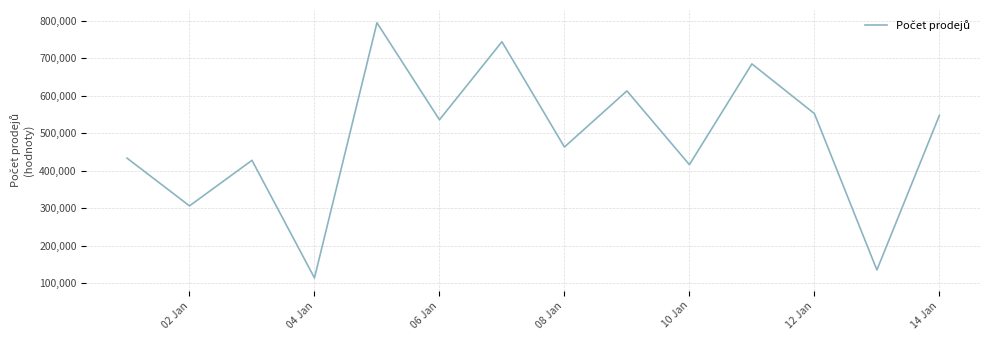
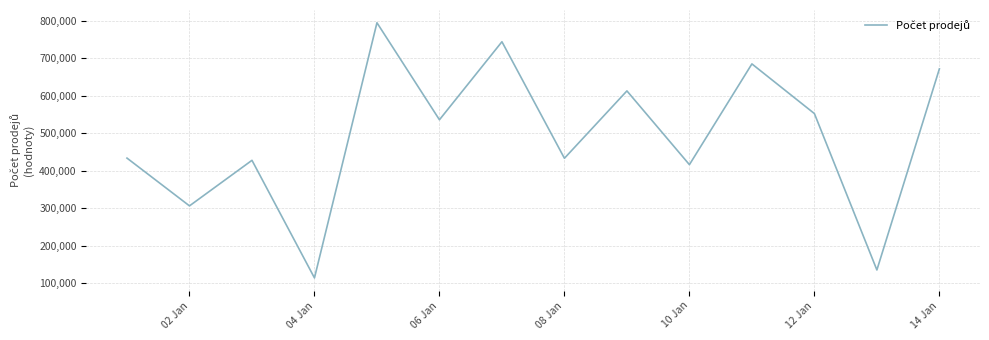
  {
    "02 Jan": "310,000",
    "04 Jan": "110,000",
    "06 Jan": "540,000",
-   "08 Jan": "460,000",
+   "08 Jan": "430,000",
    "10 Jan": "420,000",
    "12 Jan": "550,000",
-   "14 Jan": "550,000"
+   "14 Jan": "670,000"
  }
